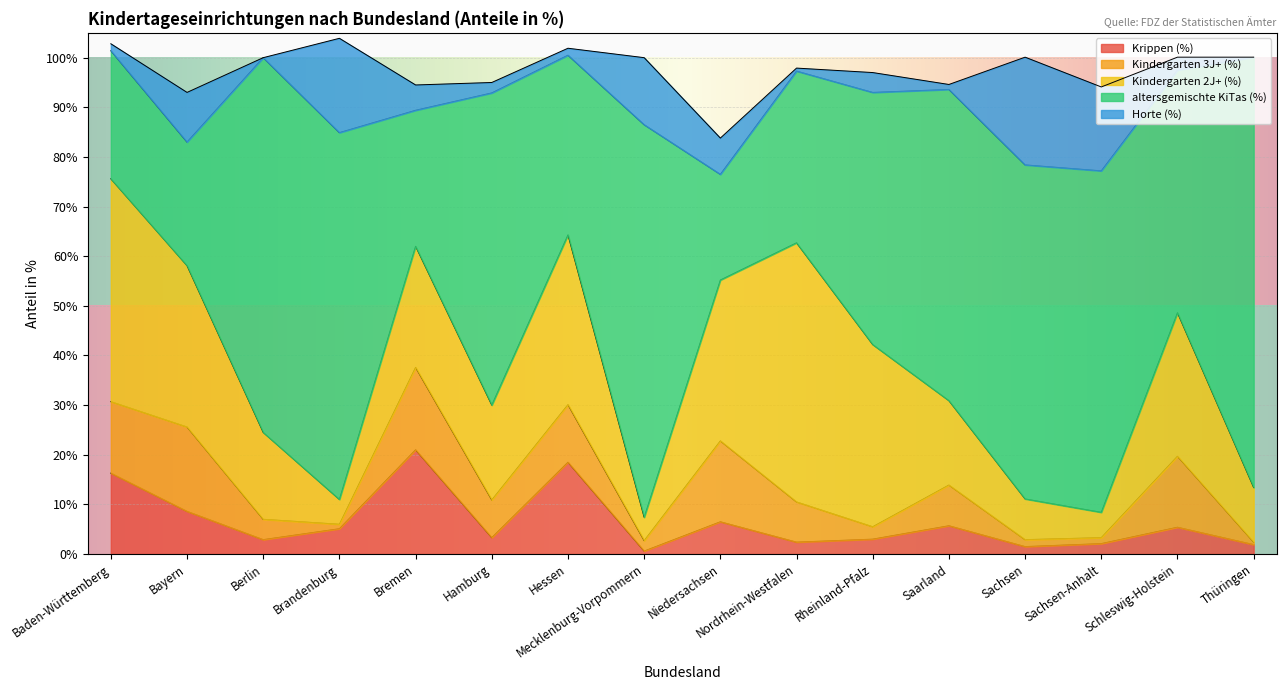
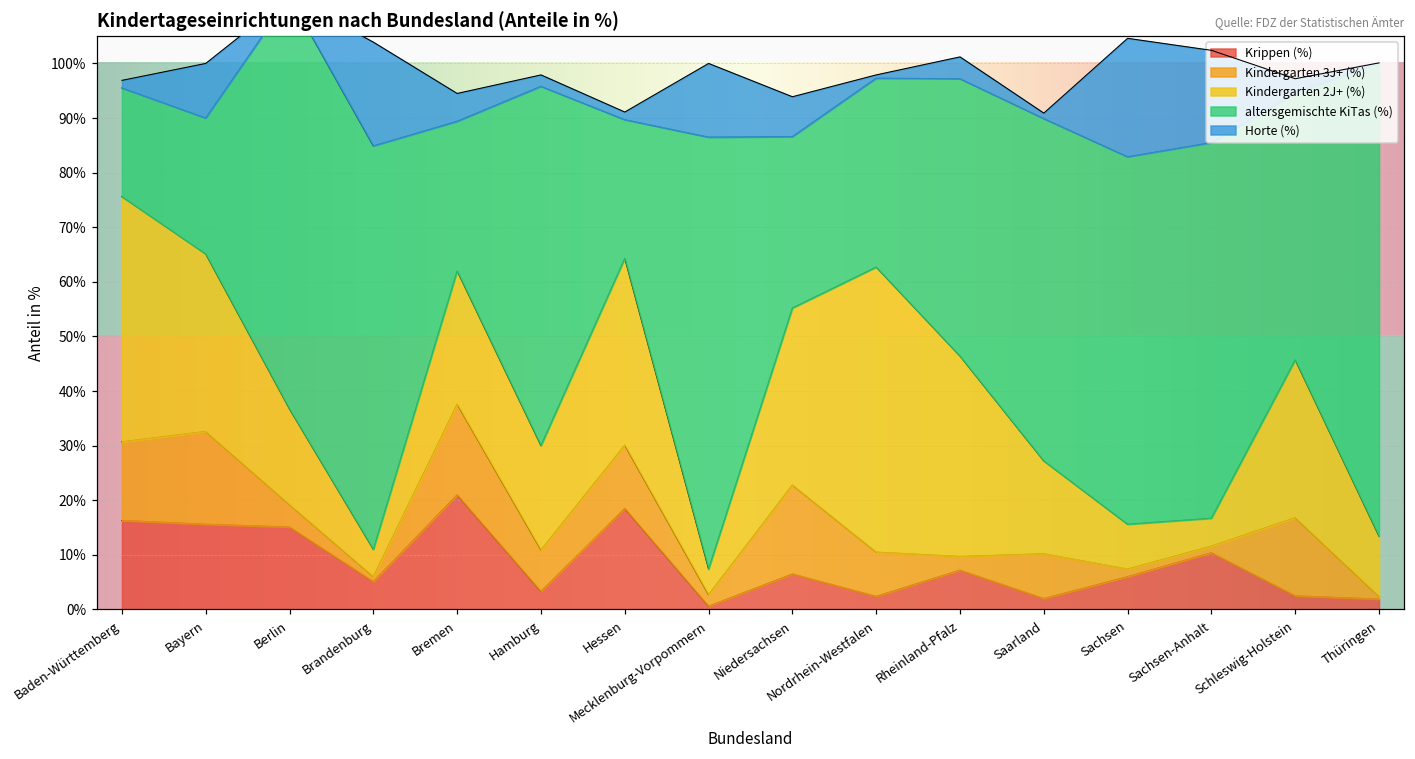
  {
    "Krippen (%)": {
      "Baden-Württemberg": "16%",
-     "Bayern": "9%",
-     "Berlin": "3%",
+     "Bayern": "16%",
+     "Berlin": "15%",
      "Brandenburg": "5%",
      "Bremen": "21%",
      "Hamburg": "3%",
      "Hessen": "19%",
      "Mecklenburg-Vorpommern": "1%",
      "Niedersachsen": "7%",
      "Nordrhein-Westfalen": "2%",
-     "Rheinland-Pfalz": "3%",
-     "Saarland": "6%",
-     "Sachsen": "2%",
-     "Sachsen-Anhalt": "2%",
-     "Schleswig-Holstein": "5%"
+     "Rheinland-Pfalz": "7%",
+     "Saarland": "2%",
+     "Sachsen": "6%",
+     "Sachsen-Anhalt": "10%",
+     "Schleswig-Holstein": "3%"
    },
    "altersgemischte KiTas (%)": {
-     "Baden-Württemberg": "26%",
+     "Baden-Württemberg": "20%",
      "Bayern": "25%",
      "Brandenburg": "74%",
      "Bremen": "27%",
-     "Hamburg": "63%",
-     "Hessen": "36%",
+     "Hamburg": "66%",
+     "Hessen": "25%",
      "Mecklenburg-Vorpommern": "79%",
-     "Niedersachsen": "21%",
+     "Niedersachsen": "31%",
      "Nordrhein-Westfalen": "35%",
      "Rheinland-Pfalz": "51%",
      "Saarland": "63%",
      "Sachsen": "67%",
      "Sachsen-Anhalt": "69%"
    },
    "Horte (%)": {
      "Baden-Württemberg": "1%",
      "Bayern": "10%",
      "Brandenburg": "19%",
      "Bremen": "5%",
      "Hamburg": "2%",
      "Hessen": "1%",
      "Mecklenburg-Vorpommern": "14%",
      "Niedersachsen": "7%",
      "Nordrhein-Westfalen": "1%",
      "Rheinland-Pfalz": "4%",
      "Saarland": "1%",
      "Sachsen": "22%"
    }
  }
